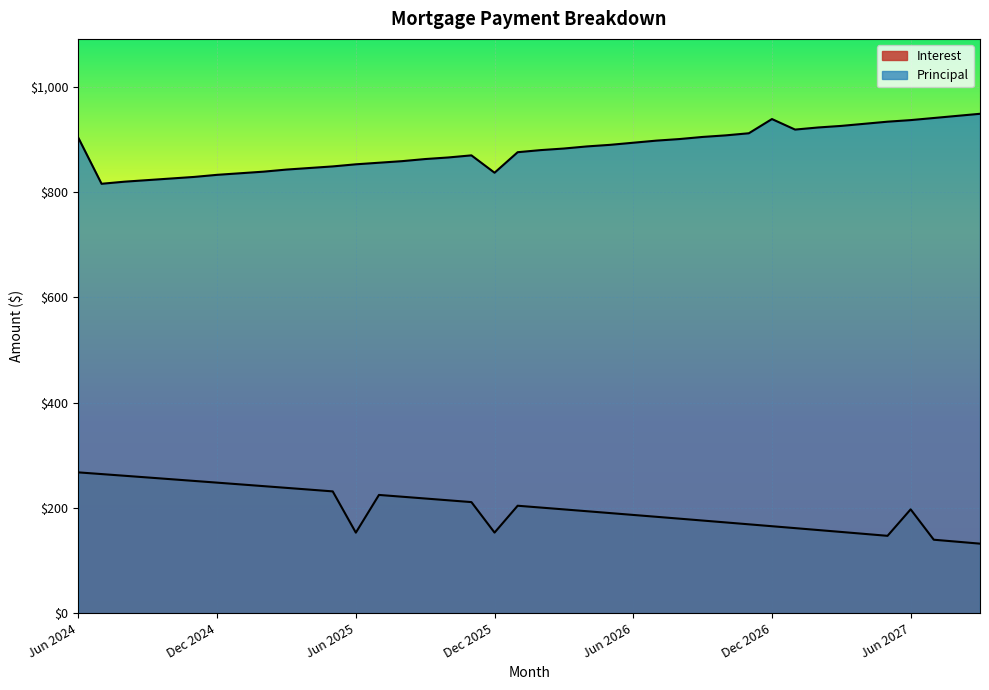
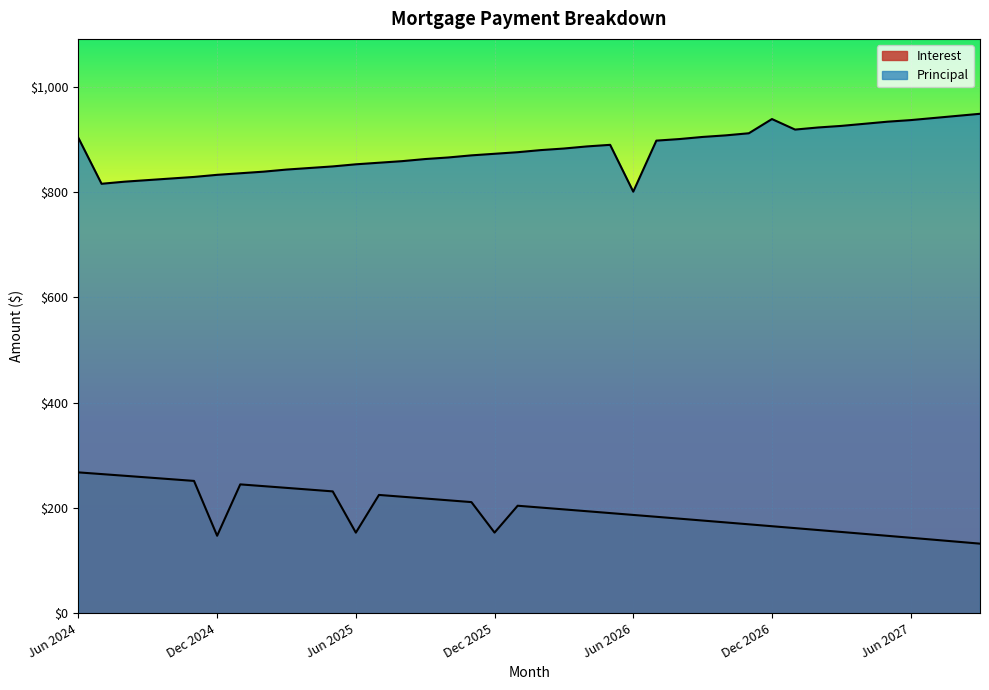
  {
    "Interest": {
      "Jun 2024": "$270",
-     "Dec 2024": "$250",
+     "Dec 2024": "$150",
      "Jun 2025": "$150",
      "Dec 2025": "$150",
      "Jun 2026": "$190",
      "Dec 2026": "$170",
-     "Jun 2027": "$200"
+     "Jun 2027": "$140"
    },
    "Principal": {
      "Jun 2024": "$900",
      "Dec 2024": "$830",
      "Jun 2025": "$850",
-     "Dec 2025": "$840",
-     "Jun 2026": "$890",
+     "Dec 2025": "$870",
+     "Jun 2026": "$800",
      "Dec 2026": "$940",
      "Jun 2027": "$940"
    }
  }
